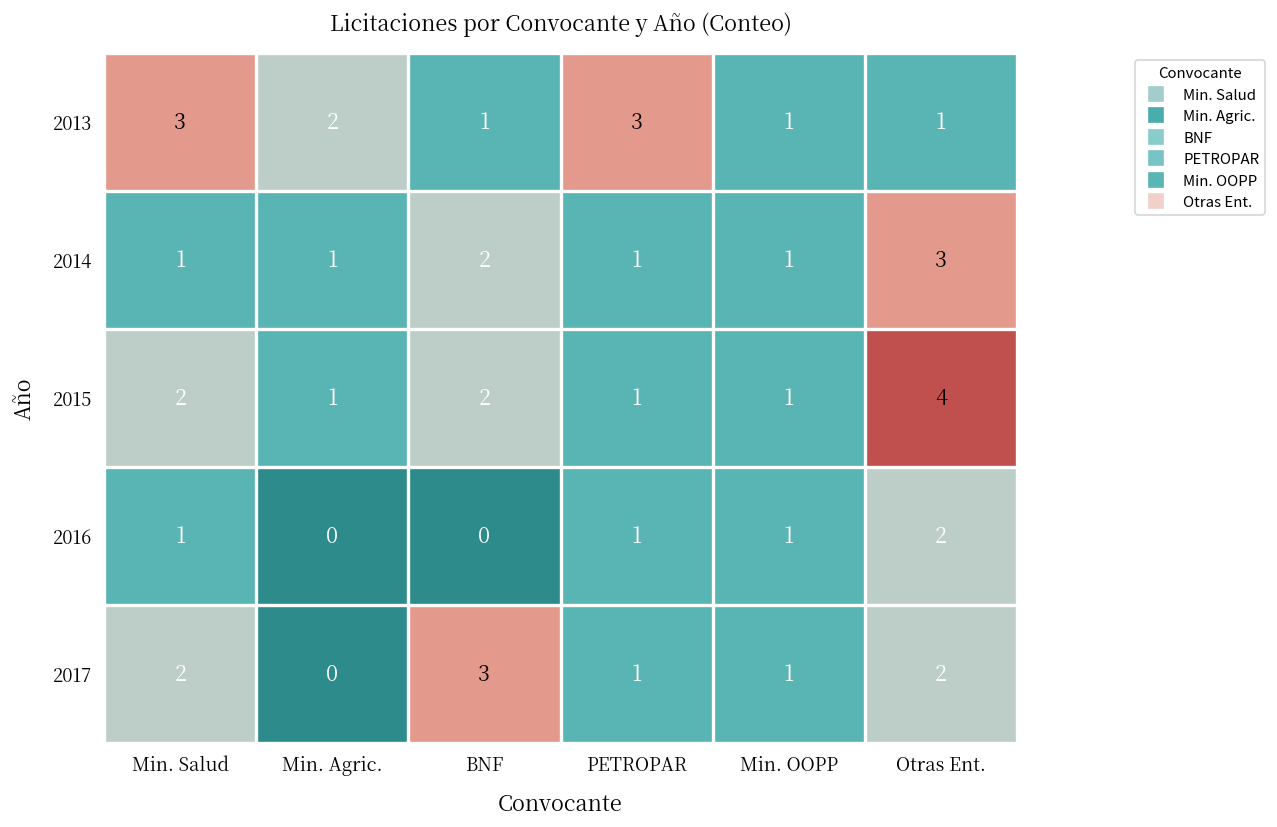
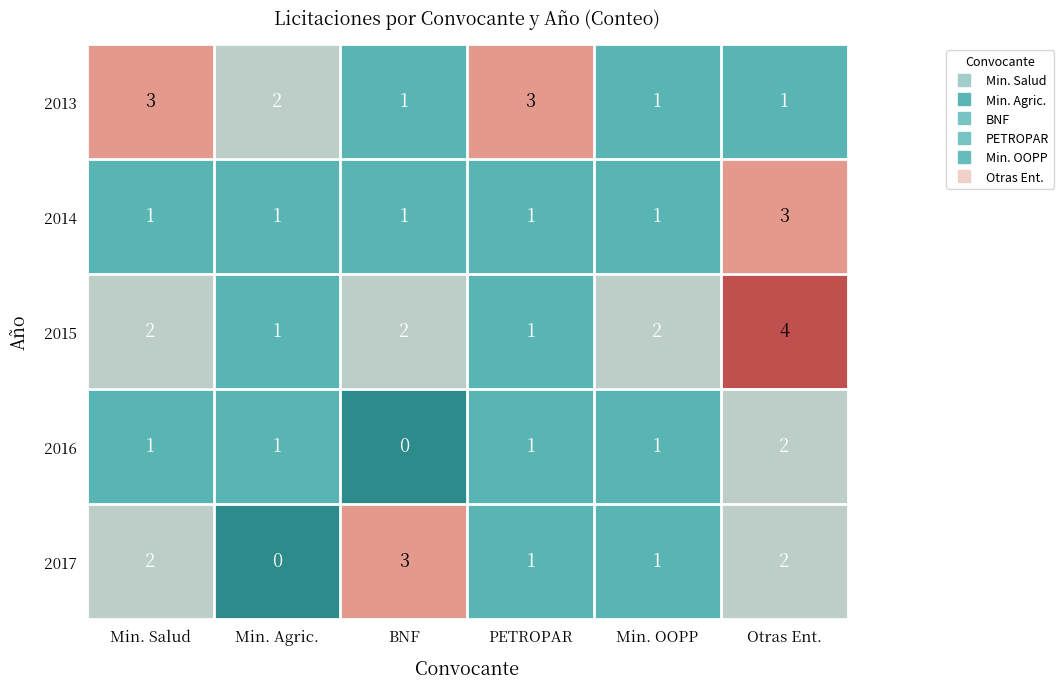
  {
    "2013": {
      "Min. Salud": 3,
      "Min. Agric.": 2,
      "BNF": 1,
      "PETROPAR": 3,
      "Min. OOPP": 1,
      "Otras Ent.": 1
    },
    "2014": {
      "Min. Salud": 1,
      "Min. Agric.": 1,
-     "BNF": 2,
+     "BNF": 1,
      "PETROPAR": 1,
      "Min. OOPP": 1,
      "Otras Ent.": 3
    },
    "2015": {
      "Min. Salud": 2,
      "Min. Agric.": 1,
      "BNF": 2,
      "PETROPAR": 1,
-     "Min. OOPP": 1,
+     "Min. OOPP": 2,
      "Otras Ent.": 4
    },
    "2016": {
      "Min. Salud": 1,
-     "Min. Agric.": 0,
+     "Min. Agric.": 1,
      "BNF": 0,
      "PETROPAR": 1,
      "Min. OOPP": 1,
      "Otras Ent.": 2
    },
    "2017": {
      "Min. Salud": 2,
      "Min. Agric.": 0,
      "BNF": 3,
      "PETROPAR": 1,
      "Min. OOPP": 1,
      "Otras Ent.": 2
    }
  }
